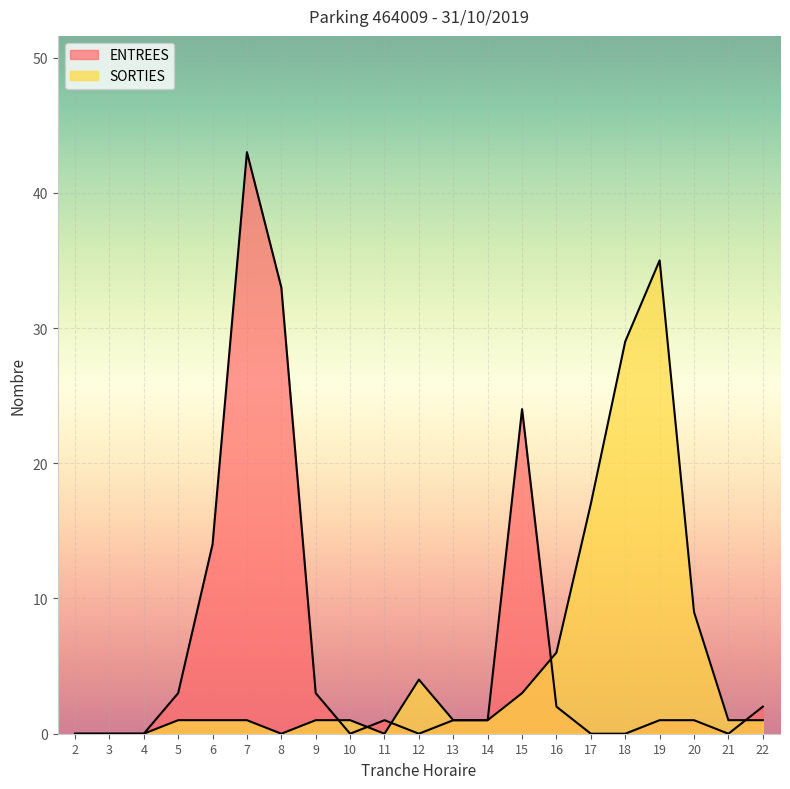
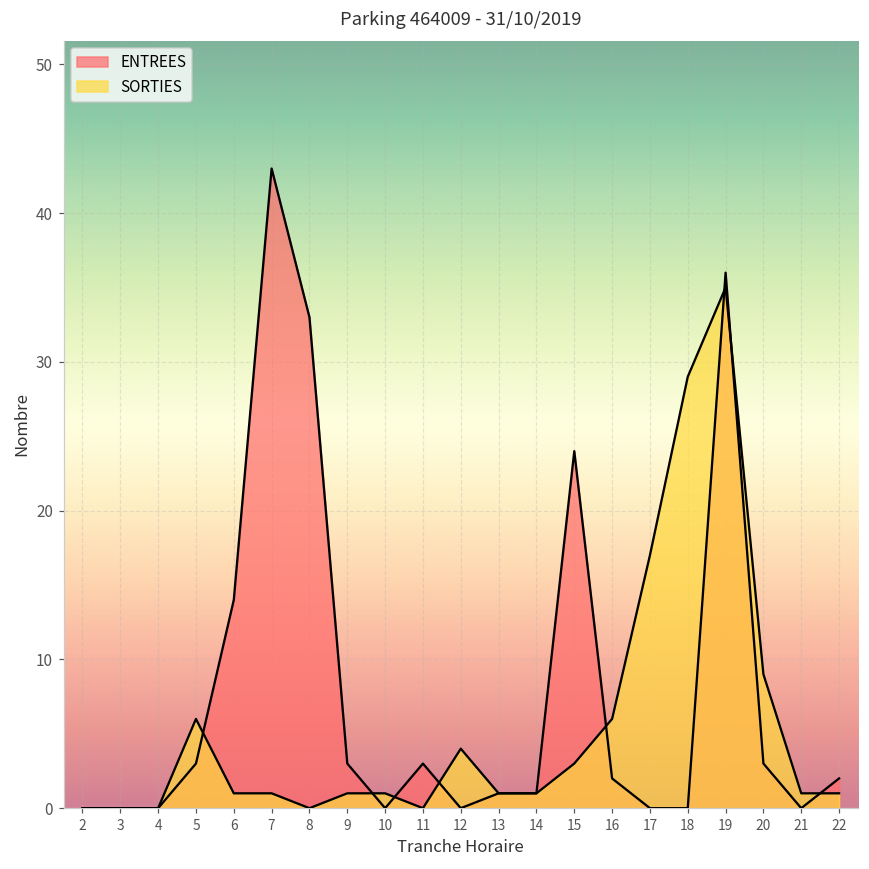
  {
    "ENTREES": {
      "5": 3,
      "6": 14,
      "7": 43,
      "8": 33,
      "9": 3,
      "10": 0,
-     "11": 1,
+     "11": 3,
      "12": 0,
      "15": 24,
      "16": 2,
      "17": 0,
      "18": 0,
-     "19": 1,
-     "20": 1,
+     "19": 36,
+     "20": 3,
      "21": 0,
      "22": 2
    },
    "SORTIES": {
-     "5": 1,
+     "5": 6,
      "6": 1,
      "7": 1,
      "8": 0,
      "9": 1,
      "10": 1,
      "11": 0,
      "12": 4,
      "15": 3,
      "16": 6,
      "17": 17,
      "18": 29,
      "19": 35,
      "20": 9,
      "21": 1,
      "22": 1
    }
  }
